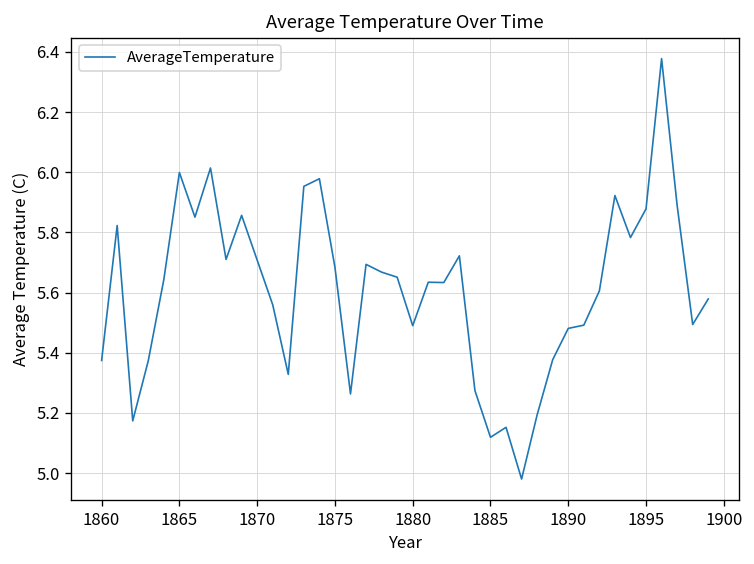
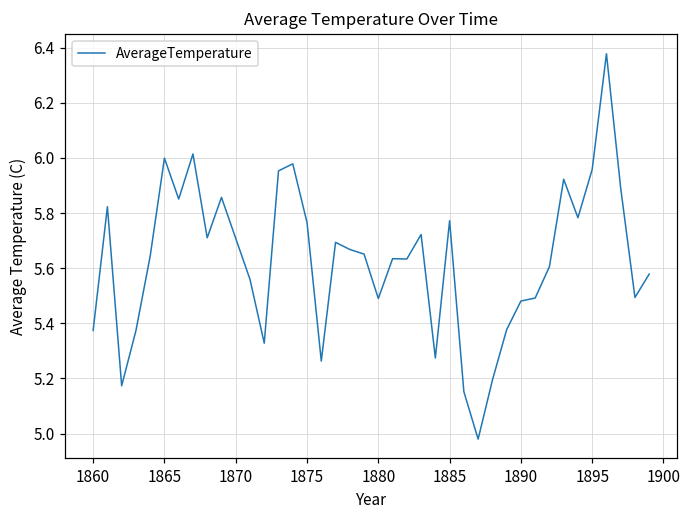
  {
    "1860": 5.37,
    "1865": 6.00,
    "1870": 5.71,
-   "1875": 5.68,
+   "1875": 5.77,
    "1880": 5.49,
-   "1885": 5.12,
+   "1885": 5.77,
    "1890": 5.48,
-   "1895": 5.88
+   "1895": 5.96
  }
